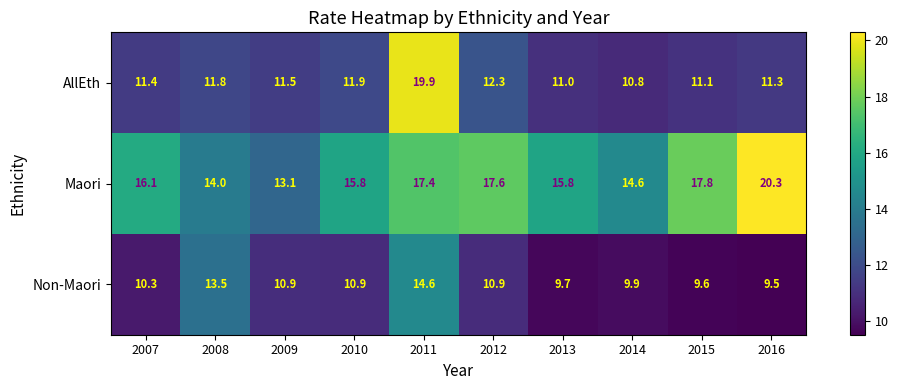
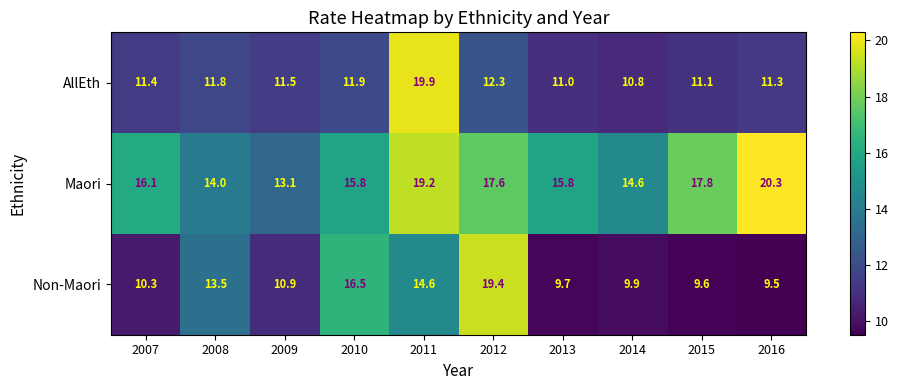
  {
    "AllEth": {
      "2007": 11.4,
      "2008": 11.8,
      "2009": 11.5,
      "2010": 11.9,
      "2011": 19.9,
      "2012": 12.3,
      "2013": 11.0,
      "2014": 10.8,
      "2015": 11.1,
      "2016": 11.3
    },
    "Maori": {
      "2007": 16.1,
      "2008": 14.0,
      "2009": 13.1,
      "2010": 15.8,
-     "2011": 17.4,
+     "2011": 19.2,
      "2012": 17.6,
      "2013": 15.8,
      "2014": 14.6,
      "2015": 17.8,
      "2016": 20.3
    },
    "Non-Maori": {
      "2007": 10.3,
      "2008": 13.5,
      "2009": 10.9,
-     "2010": 10.9,
+     "2010": 16.5,
      "2011": 14.6,
-     "2012": 10.9,
+     "2012": 19.4,
      "2013": 9.7,
      "2014": 9.9,
      "2015": 9.6,
      "2016": 9.5
    }
  }
